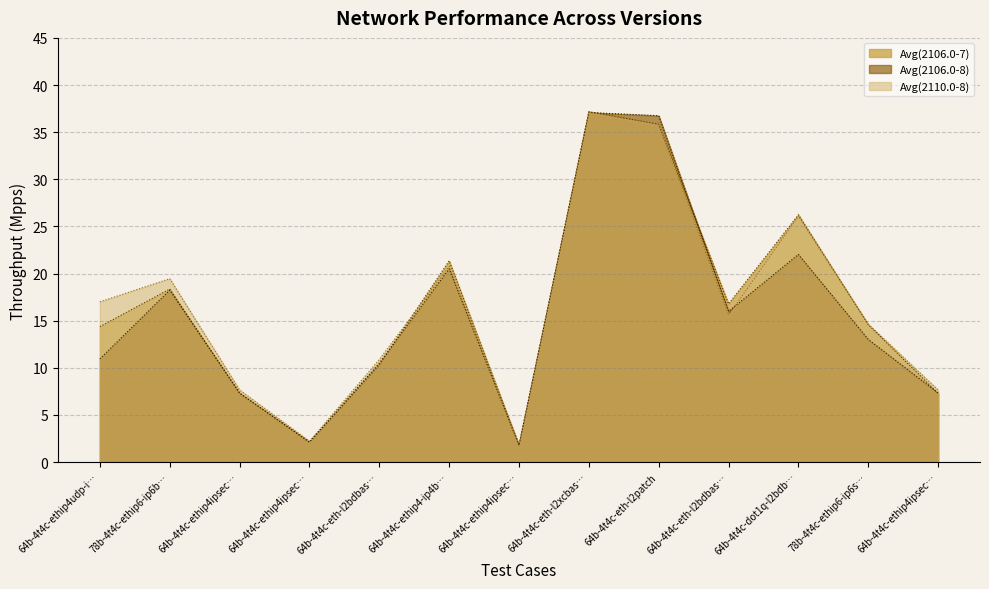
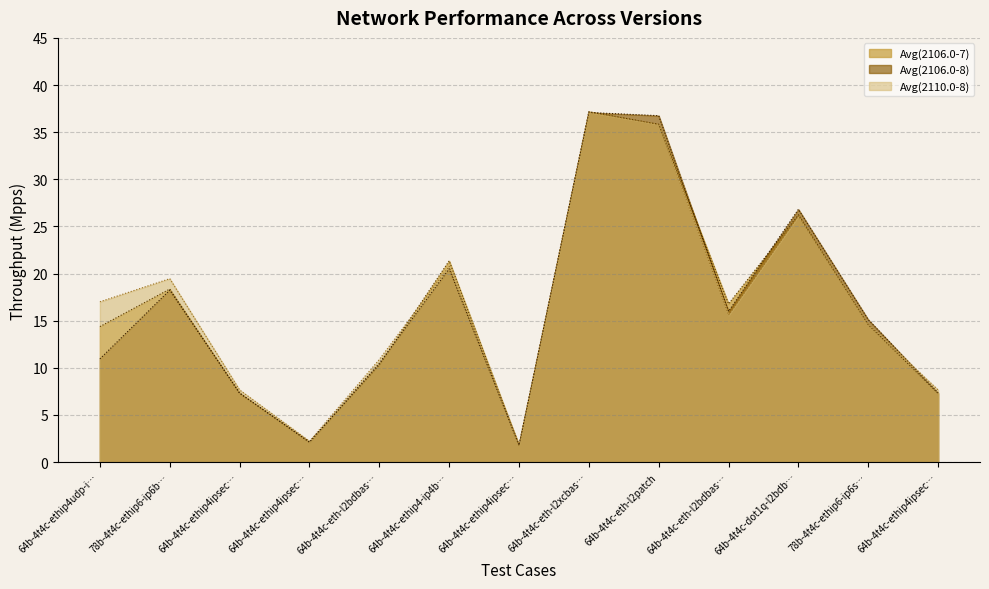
  {
    "Avg(2106.0-8)": {
      "64b-4t4c-ethip4udp-i…": 11,
      "64b-4t4c-eth-l2patch": 37,
-     "64b-4t4c-dot1q-l2bdb…": 22,
-     "78b-4t4c-ethip6-ip6s…": 13
+     "64b-4t4c-dot1q-l2bdb…": 27,
+     "78b-4t4c-ethip6-ip6s…": 15
    }
  }
